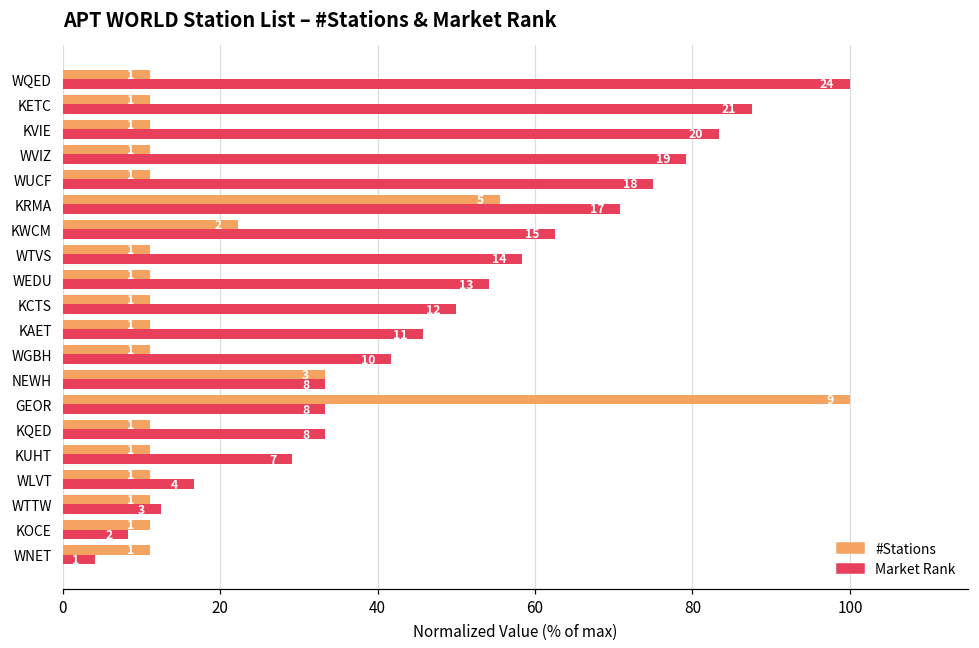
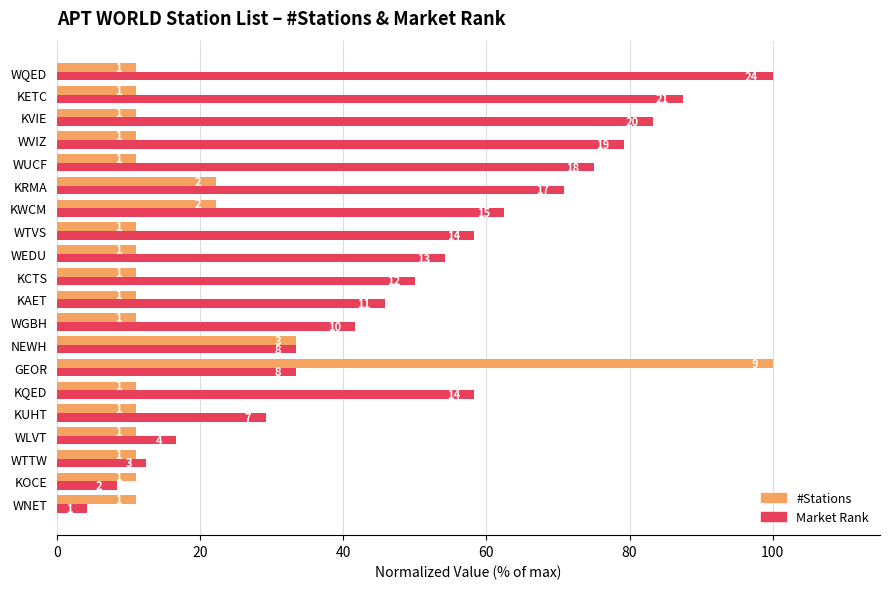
  {
    "#Stations": {
-     "KRMA": 5
+     "KRMA": 2
    },
    "Market Rank": {
-     "KQED": 8
+     "KQED": 14
    }
  }
